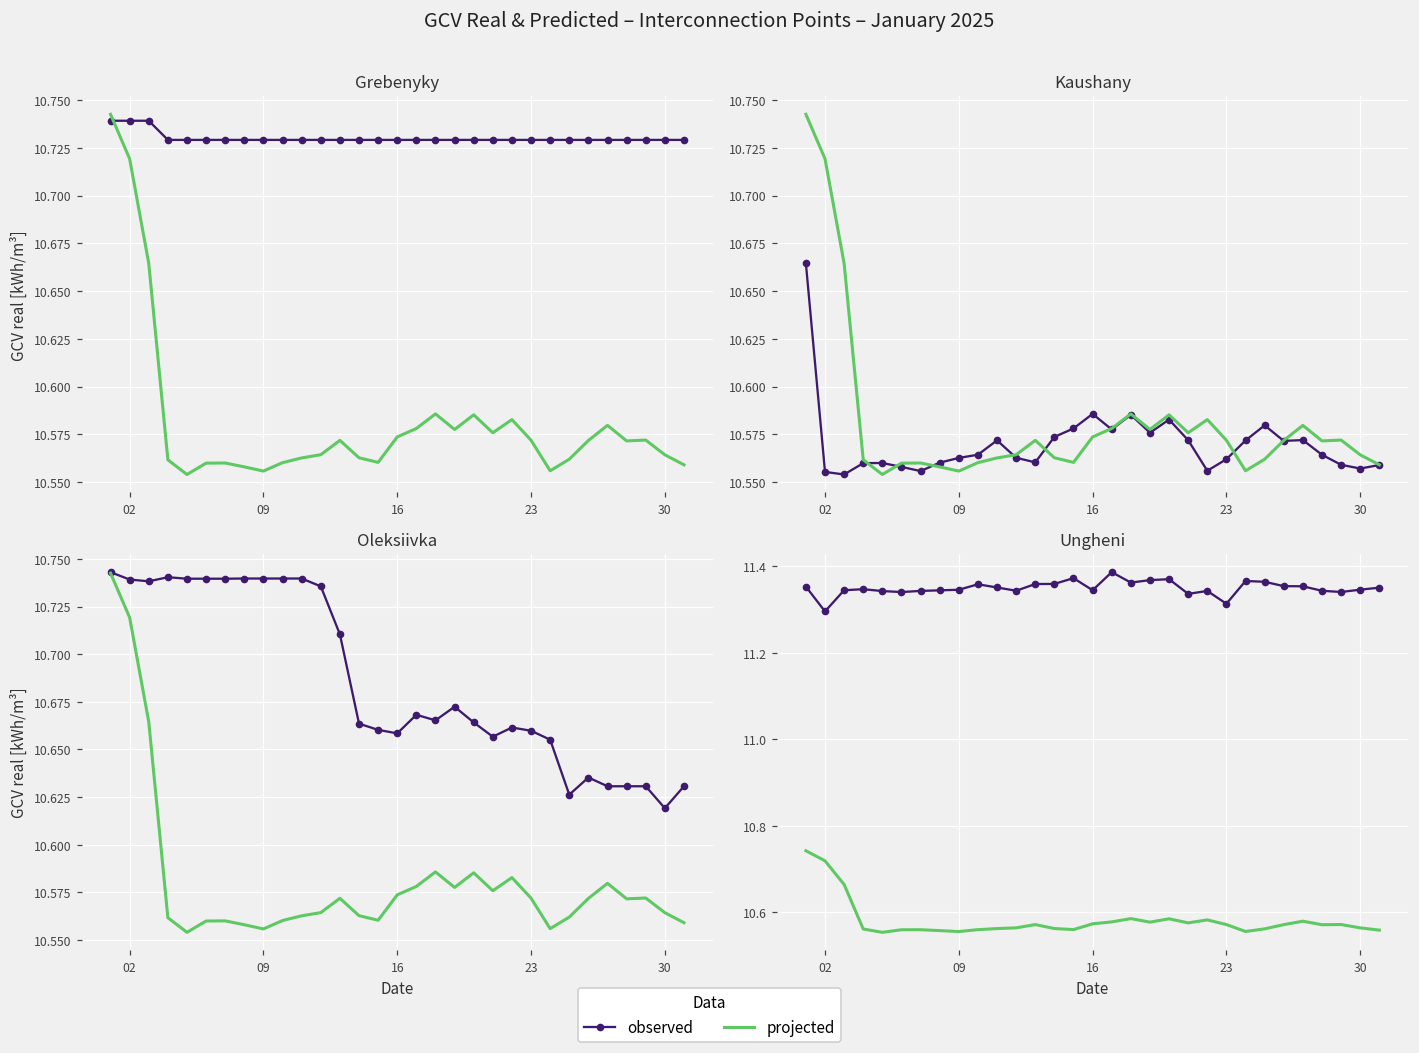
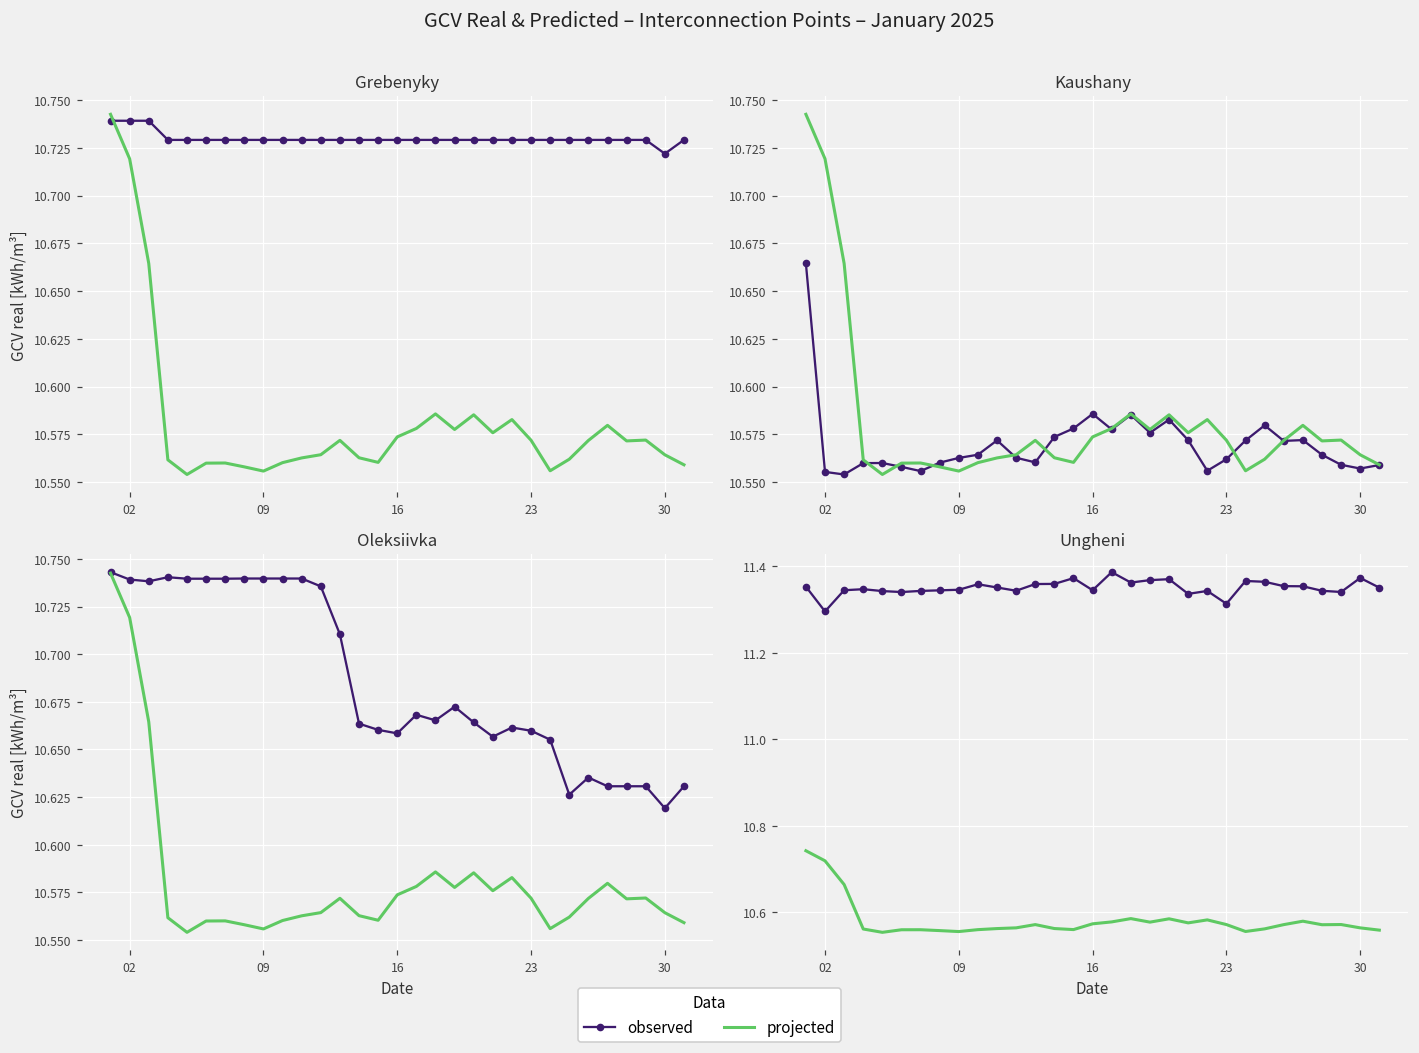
  {
    "Grebenyky": {
      "observed": {
        "02": 10.739,
        "09": 10.729,
        "16": 10.729,
        "23": 10.729,
-       "30": 10.729
+       "30": 10.722
      },
      "projected": {
        "02": 10.719,
        "09": 10.556,
        "16": 10.574,
        "23": 10.572,
        "30": 10.564
      }
    },
    "Kaushany": {
      "observed": {
        "02": 10.555,
        "09": 10.563,
        "16": 10.586,
        "23": 10.562,
        "30": 10.557
      },
      "projected": {
        "02": 10.719,
        "09": 10.556,
        "16": 10.574,
        "23": 10.572,
        "30": 10.564
      }
    },
    "Oleksiivka": {
      "observed": {
        "02": 10.739,
        "09": 10.740,
        "16": 10.658,
        "23": 10.660,
        "30": 10.619
      },
      "projected": {
        "02": 10.719,
        "09": 10.556,
        "16": 10.574,
        "23": 10.572,
        "30": 10.564
      }
    },
    "Ungheni": {
      "observed": {
        "02": 11.30,
        "09": 11.35,
        "16": 11.34,
        "23": 11.31,
-       "30": 11.35
+       "30": 11.37
      },
      "projected": {
        "02": 10.72,
        "09": 10.56,
        "16": 10.57,
        "23": 10.57,
        "30": 10.56
      }
    }
  }
